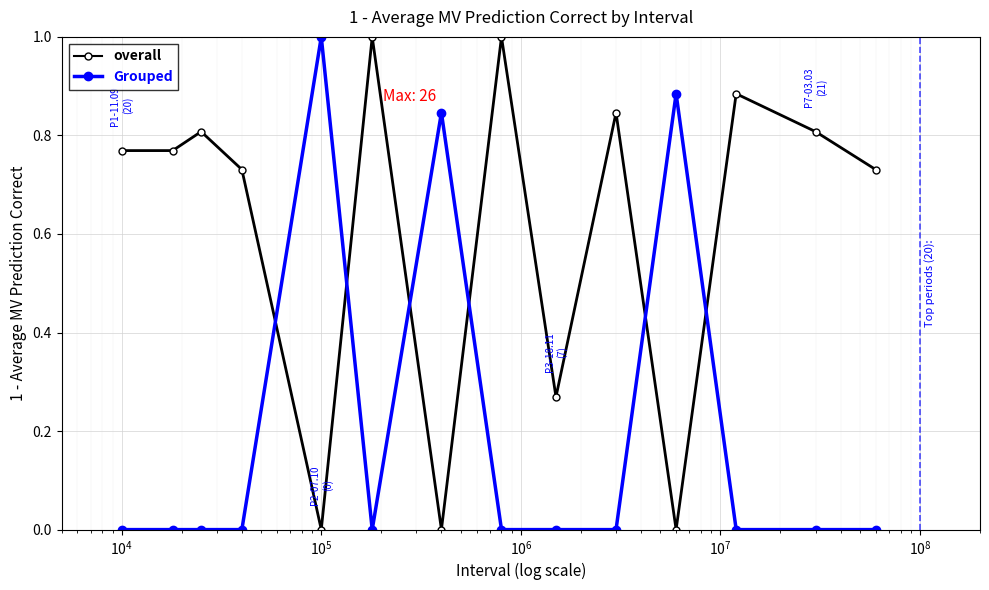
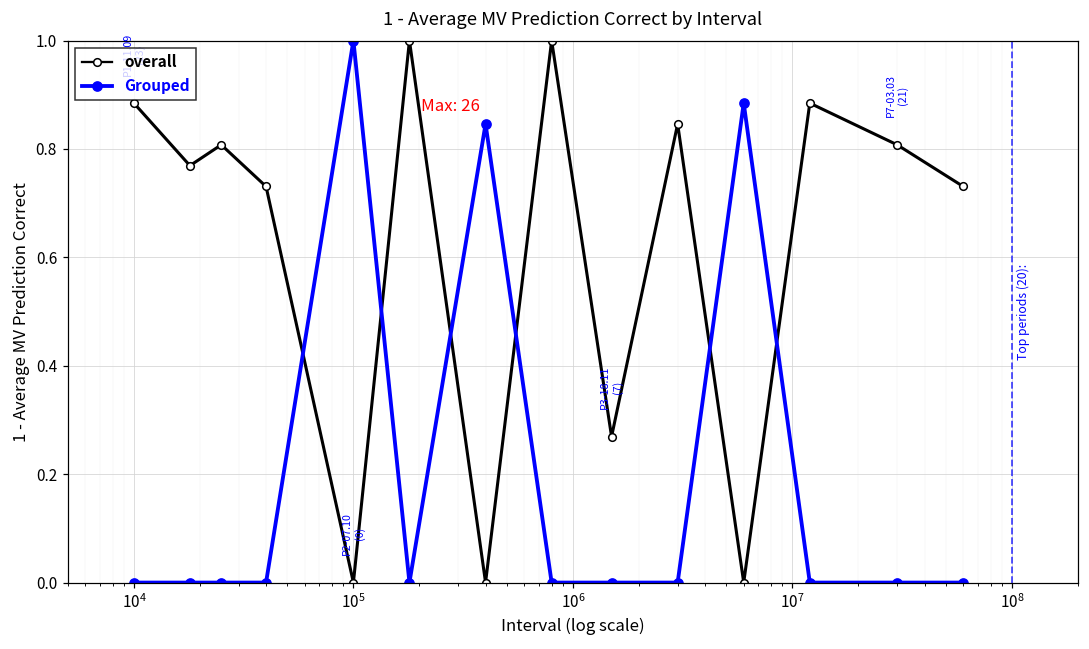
  {
    "overall": {
-     "10^4": 0.77
+     "10^4": 0.88
    },
    "Grouped": {
      "10^4": 0.00,
      "10^5": 1.00
    }
  }
